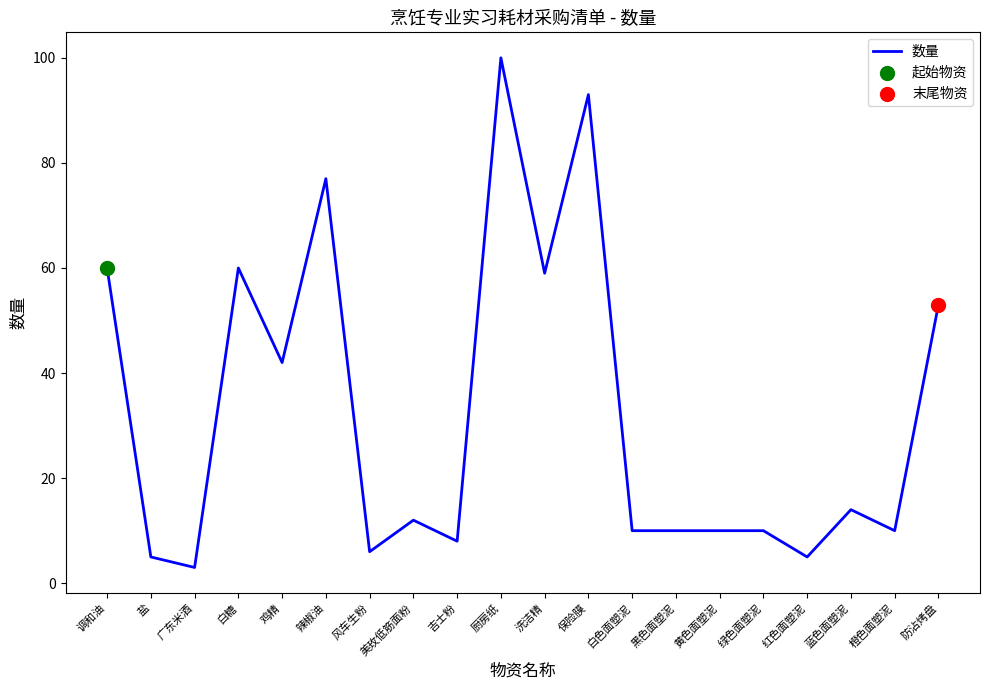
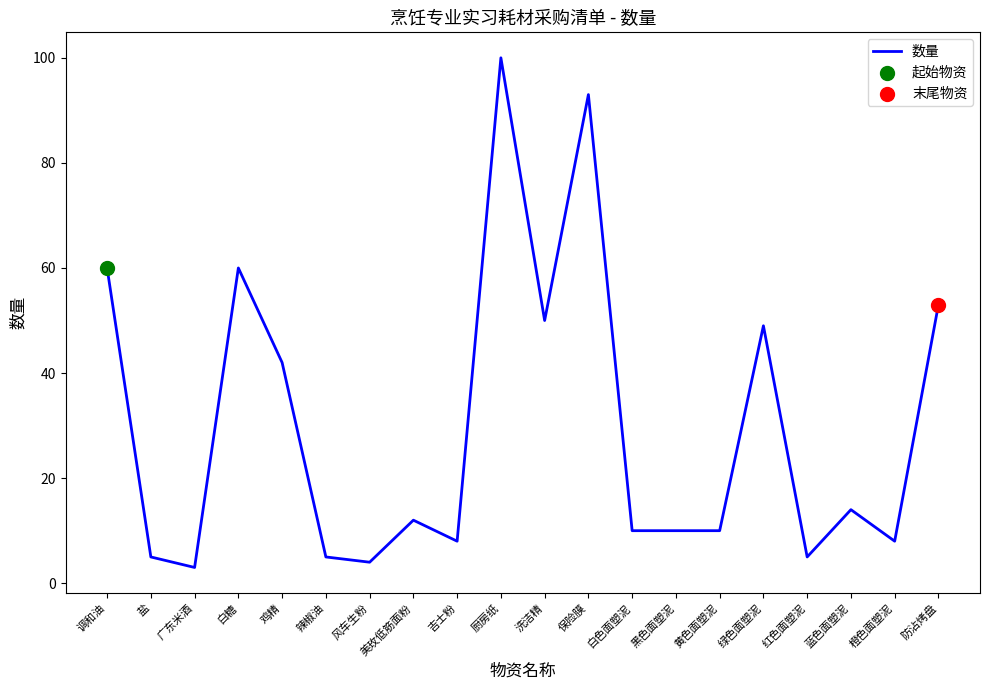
  {
    "数量": {
      "盐": 5,
      "广东米酒": 3,
      "白糖": 60,
      "鸡精": 42,
-     "辣椒油": 77,
-     "风车生粉": 6,
+     "辣椒油": 5,
+     "风车生粉": 4,
      "美玫低筋面粉": 12,
      "吉士粉": 8,
      "厨房纸": 100,
-     "洗洁精": 59,
+     "洗洁精": 50,
      "保险膜": 93,
      "白色面塑泥": 10,
      "黑色面塑泥": 10,
      "黄色面塑泥": 10,
-     "绿色面塑泥": 10,
+     "绿色面塑泥": 49,
      "红色面塑泥": 5,
      "蓝色面塑泥": 14,
-     "橙色面塑泥": 10
+     "橙色面塑泥": 8
    }
  }
